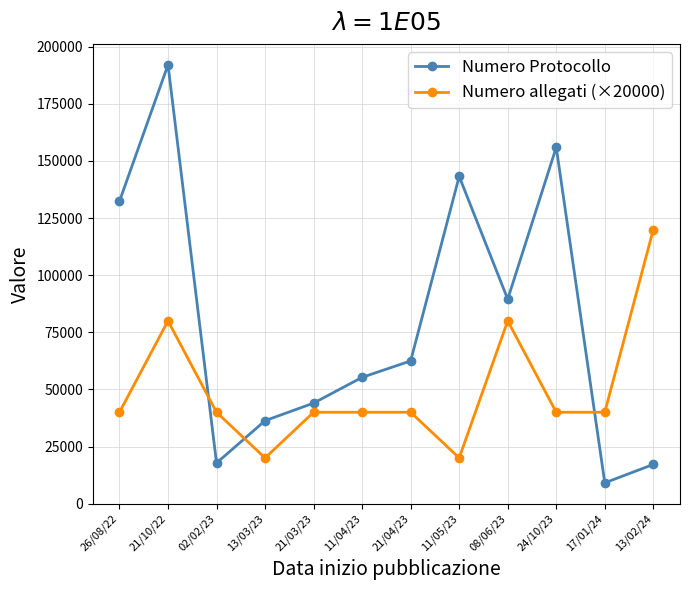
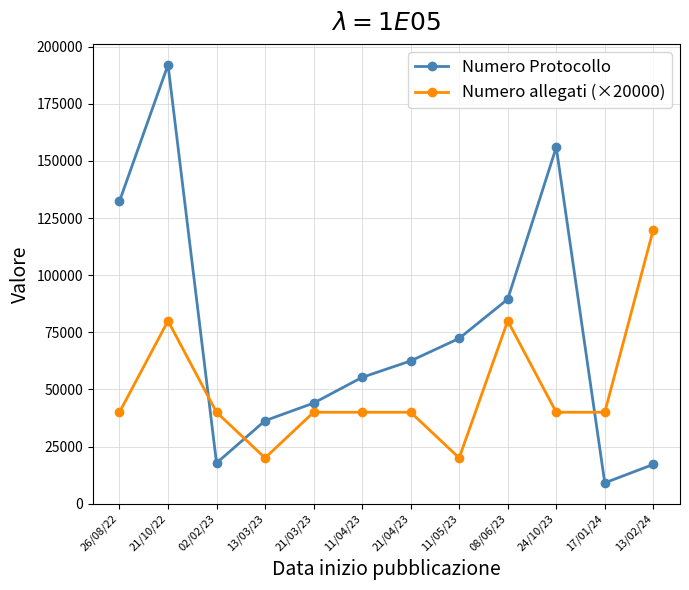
  {
    "Numero Protocollo": {
      "26/08/22": 132000,
      "21/10/22": 192000,
      "02/02/23": 18000,
      "13/03/23": 36000,
      "21/03/23": 44000,
      "11/04/23": 55000,
      "21/04/23": 62000,
-     "11/05/23": 143000,
+     "11/05/23": 72000,
      "08/06/23": 90000,
      "24/10/23": 156000,
      "17/01/24": 9000,
      "13/02/24": 17000
    },
    "Numero allegati (×20000)": {
      "26/08/22": 40000,
      "21/10/22": 80000,
      "02/02/23": 40000,
      "13/03/23": 20000,
      "21/03/23": 40000,
      "11/04/23": 40000,
      "21/04/23": 40000,
      "11/05/23": 20000,
      "08/06/23": 80000,
      "24/10/23": 40000,
      "17/01/24": 40000,
      "13/02/24": 120000
    }
  }
